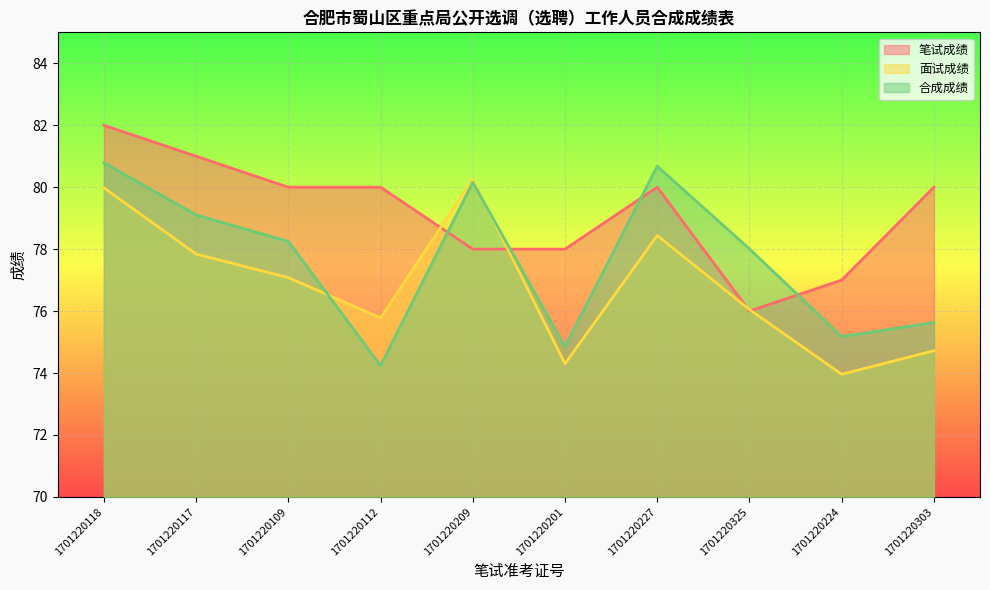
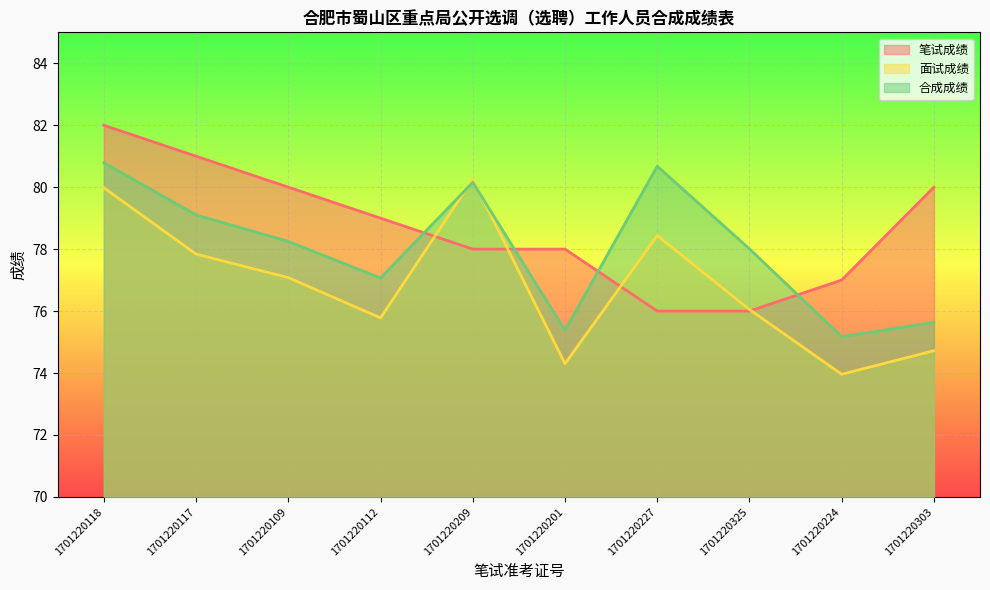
  {
    "笔试成绩": {
      "1701220118": 82,
      "1701220117": 81,
      "1701220109": 80,
-     "1701220112": 80,
+     "1701220112": 79,
      "1701220209": 78,
      "1701220201": 78,
-     "1701220227": 80,
+     "1701220227": 76,
      "1701220224": 77,
      "1701220303": 80
    },
    "面试成绩": {
      "1701220118": 80.0,
      "1701220117": 77.8,
      "1701220109": 77.1,
      "1701220112": 75.8,
      "1701220209": 80.3,
      "1701220201": 74.3,
      "1701220227": 78.4,
      "1701220224": 74.0,
      "1701220303": 74.7
    },
    "合成成绩": {
      "1701220118": 80.8,
      "1701220117": 79.1,
      "1701220109": 78.2,
-     "1701220112": 74.2,
+     "1701220112": 77.1,
      "1701220209": 80.2,
-     "1701220201": 74.9,
+     "1701220201": 75.4,
      "1701220227": 80.7,
      "1701220325": 78.0,
      "1701220224": 75.2,
      "1701220303": 75.6
    }
  }
